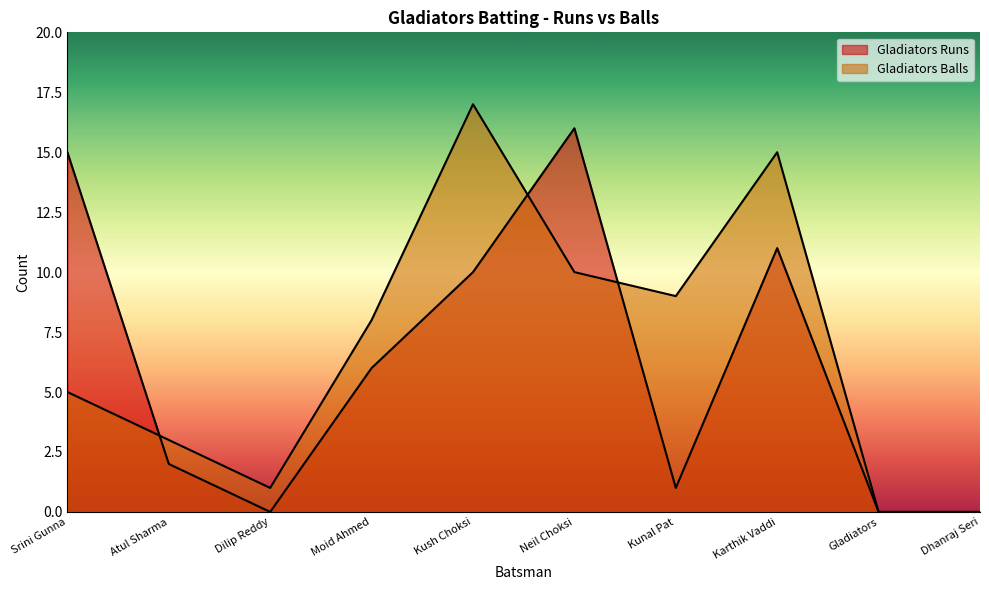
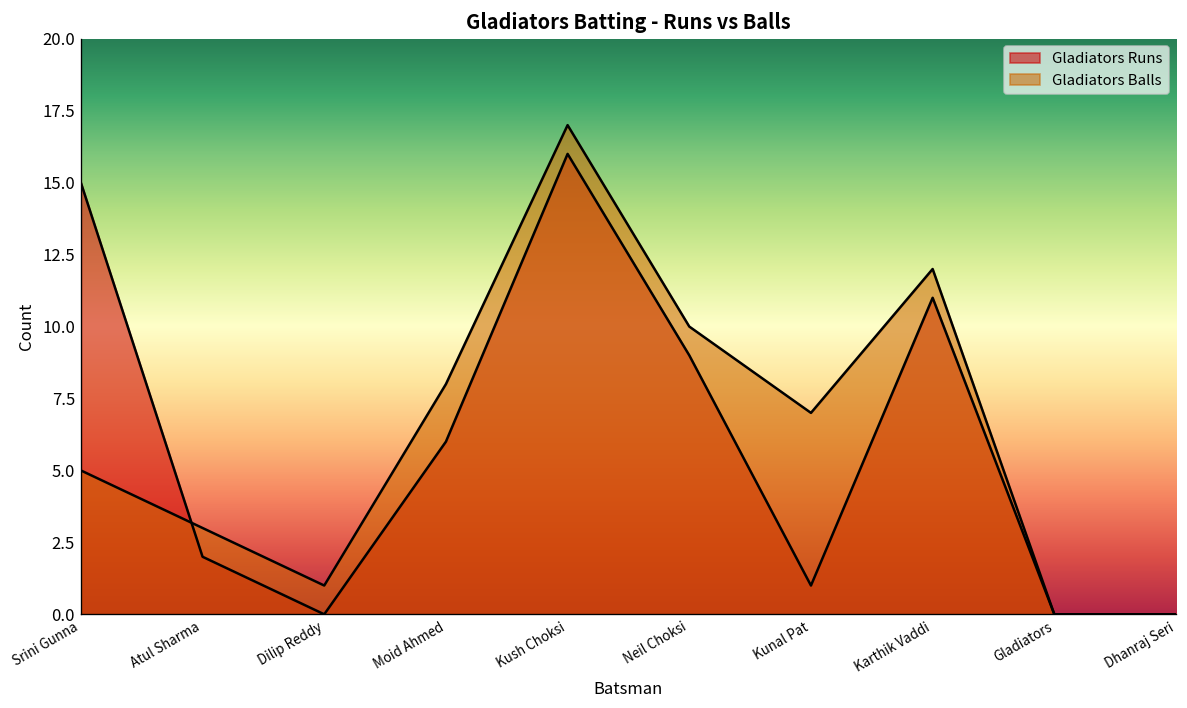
  {
    "Gladiators Runs": {
      "Srini Gunna": 15,
      "Atul Sharma": 2,
      "Dilip Reddy": 0,
      "Moid Ahmed": 6,
-     "Kush Choksi": 10,
-     "Neil Choksi": 16,
+     "Kush Choksi": 16,
+     "Neil Choksi": 9,
      "Kunal Pat": 1,
      "Karthik Vaddi": 11
    },
    "Gladiators Balls": {
      "Srini Gunna": 5,
      "Atul Sharma": 3,
      "Dilip Reddy": 1,
      "Moid Ahmed": 8,
      "Kush Choksi": 17,
      "Neil Choksi": 10,
-     "Kunal Pat": 9,
-     "Karthik Vaddi": 15
+     "Kunal Pat": 7,
+     "Karthik Vaddi": 12
    }
  }
